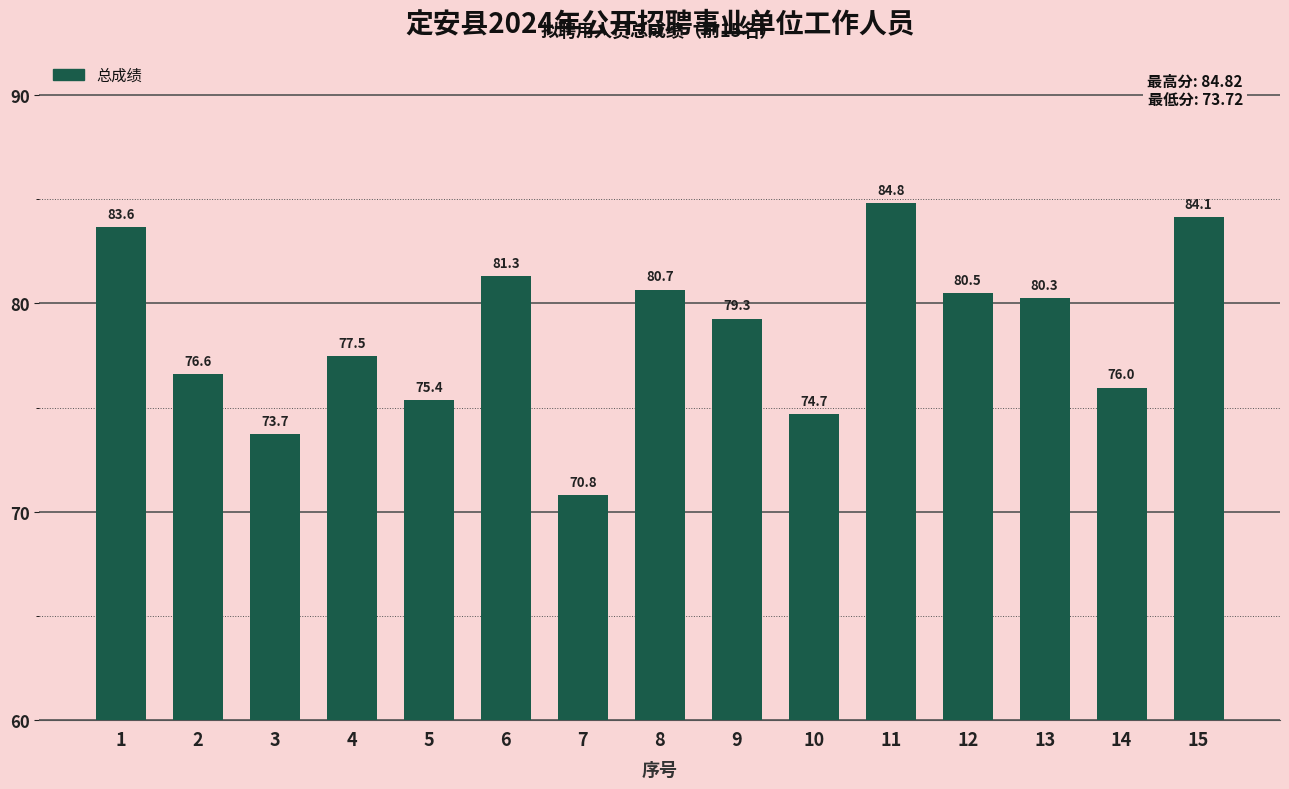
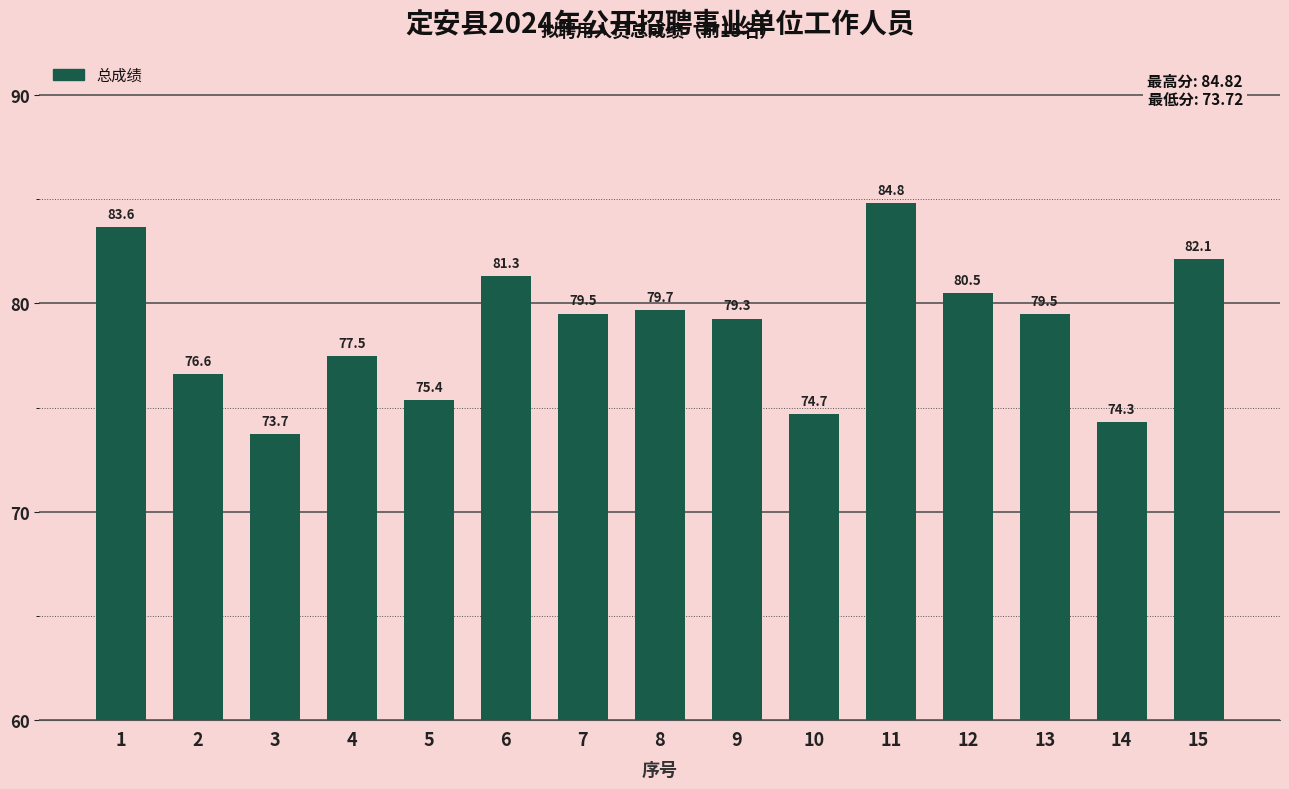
  {
    "1": 83.6,
    "2": 76.6,
    "3": 73.7,
    "4": 77.5,
    "5": 75.4,
    "6": 81.3,
-   "7": 70.8,
-   "8": 80.7,
+   "7": 79.5,
+   "8": 79.7,
    "9": 79.3,
    "10": 74.7,
    "11": 84.8,
    "12": 80.5,
-   "13": 80.3,
-   "14": 76.0,
-   "15": 84.1
+   "13": 79.5,
+   "14": 74.3,
+   "15": 82.1
  }
